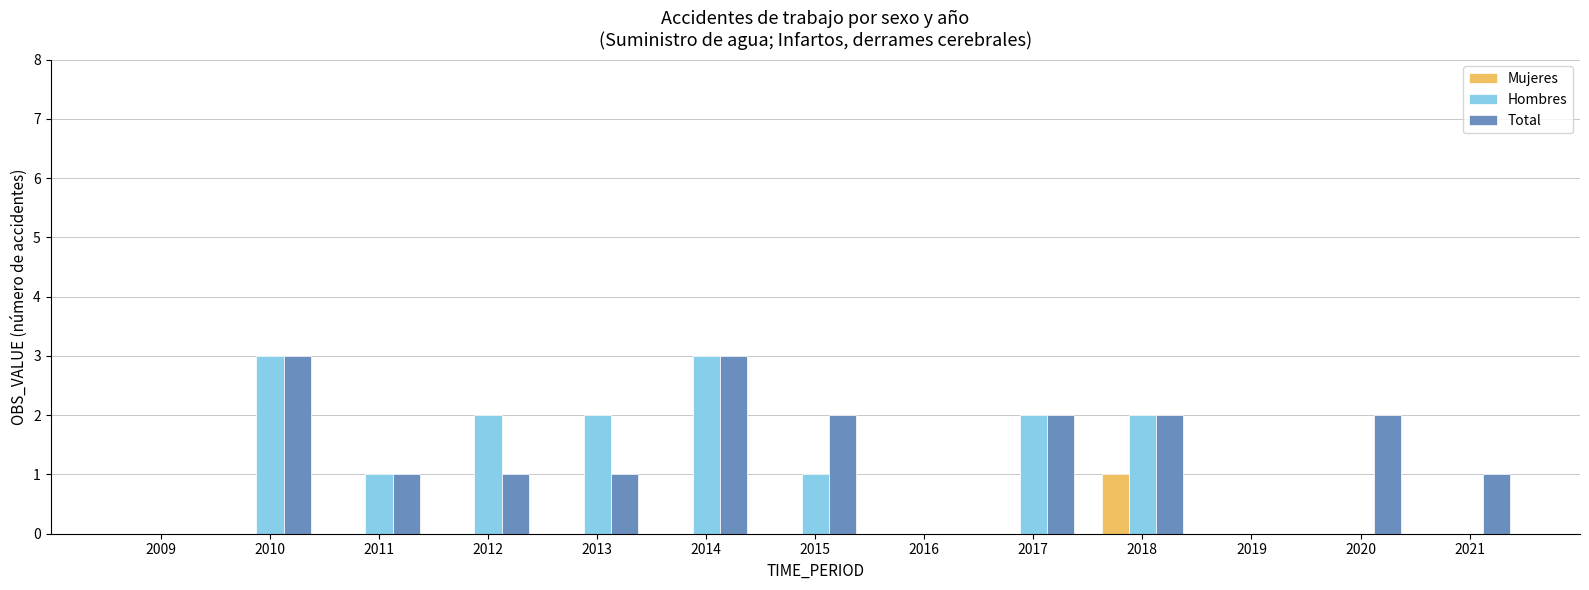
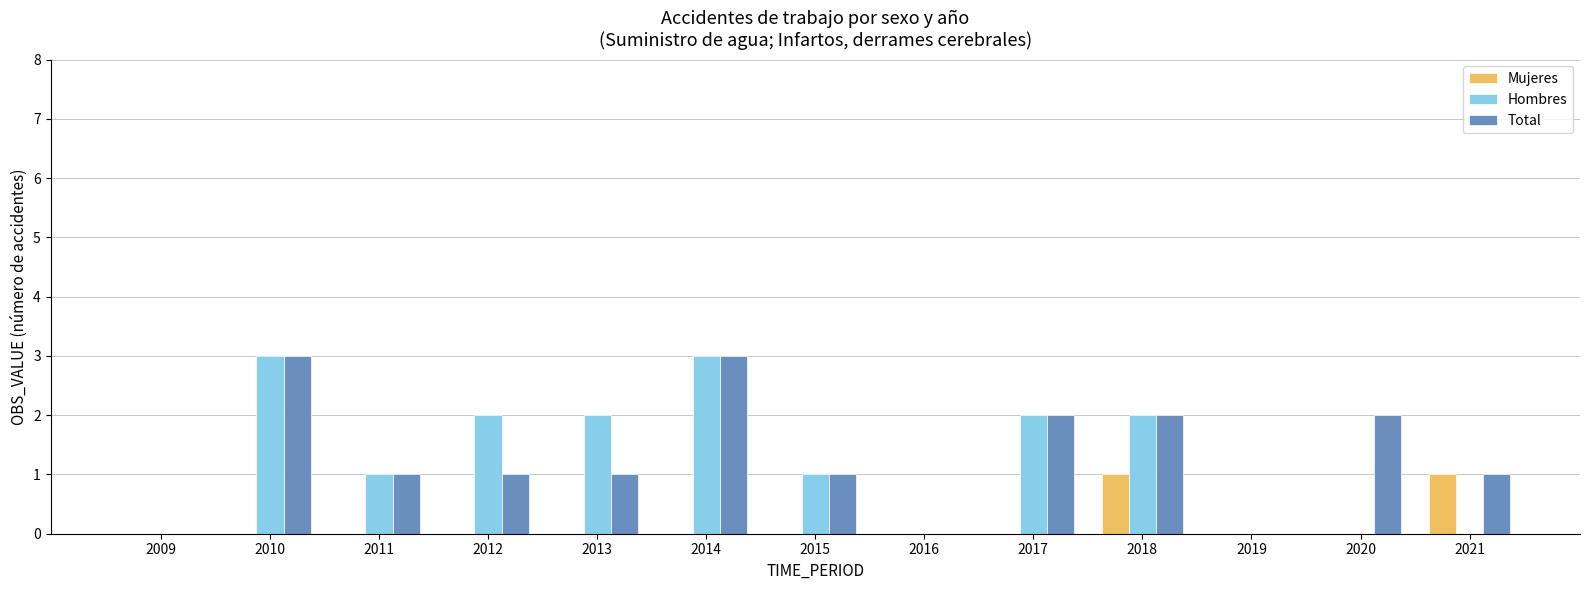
  {
    "Mujeres": {
      "2009": 0,
      "2010": 0,
      "2011": 0,
      "2012": 0,
      "2013": 0,
      "2014": 0,
      "2015": 0,
      "2016": 0,
      "2017": 0,
      "2018": 1,
      "2019": 0,
      "2020": 0,
-     "2021": 0
+     "2021": 1
    },
    "Hombres": {
      "2009": 0,
      "2010": 3,
      "2011": 1,
      "2012": 2,
      "2013": 2,
      "2014": 3,
      "2015": 1,
      "2016": 0,
      "2017": 2,
      "2018": 2,
      "2019": 0,
      "2020": 0,
      "2021": 0
    },
    "Total": {
      "2009": 0,
      "2010": 3,
      "2011": 1,
      "2012": 1,
      "2013": 1,
      "2014": 3,
-     "2015": 2,
+     "2015": 1,
      "2016": 0,
      "2017": 2,
      "2018": 2,
      "2019": 0,
      "2020": 2,
      "2021": 1
    }
  }
